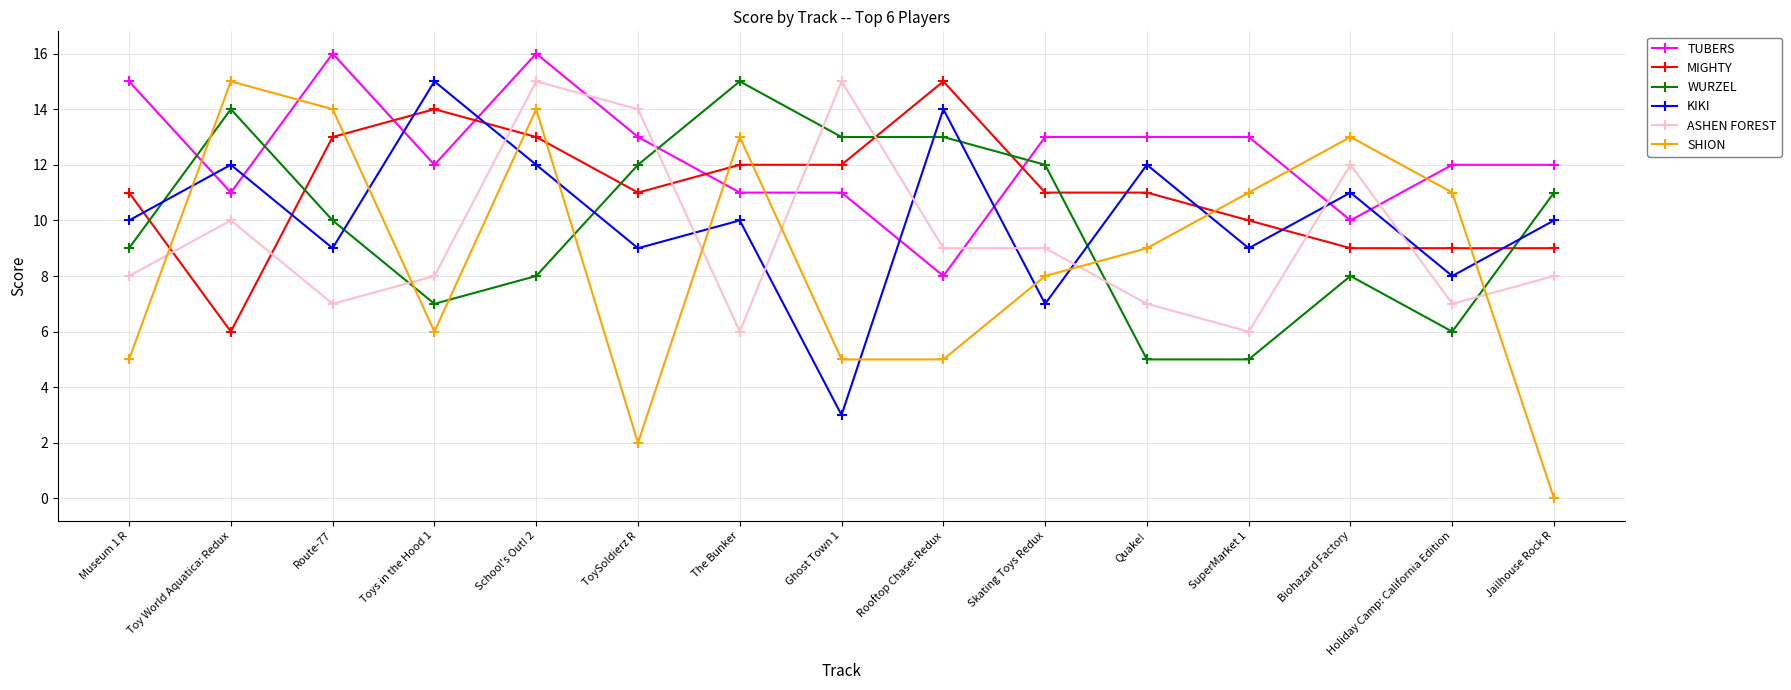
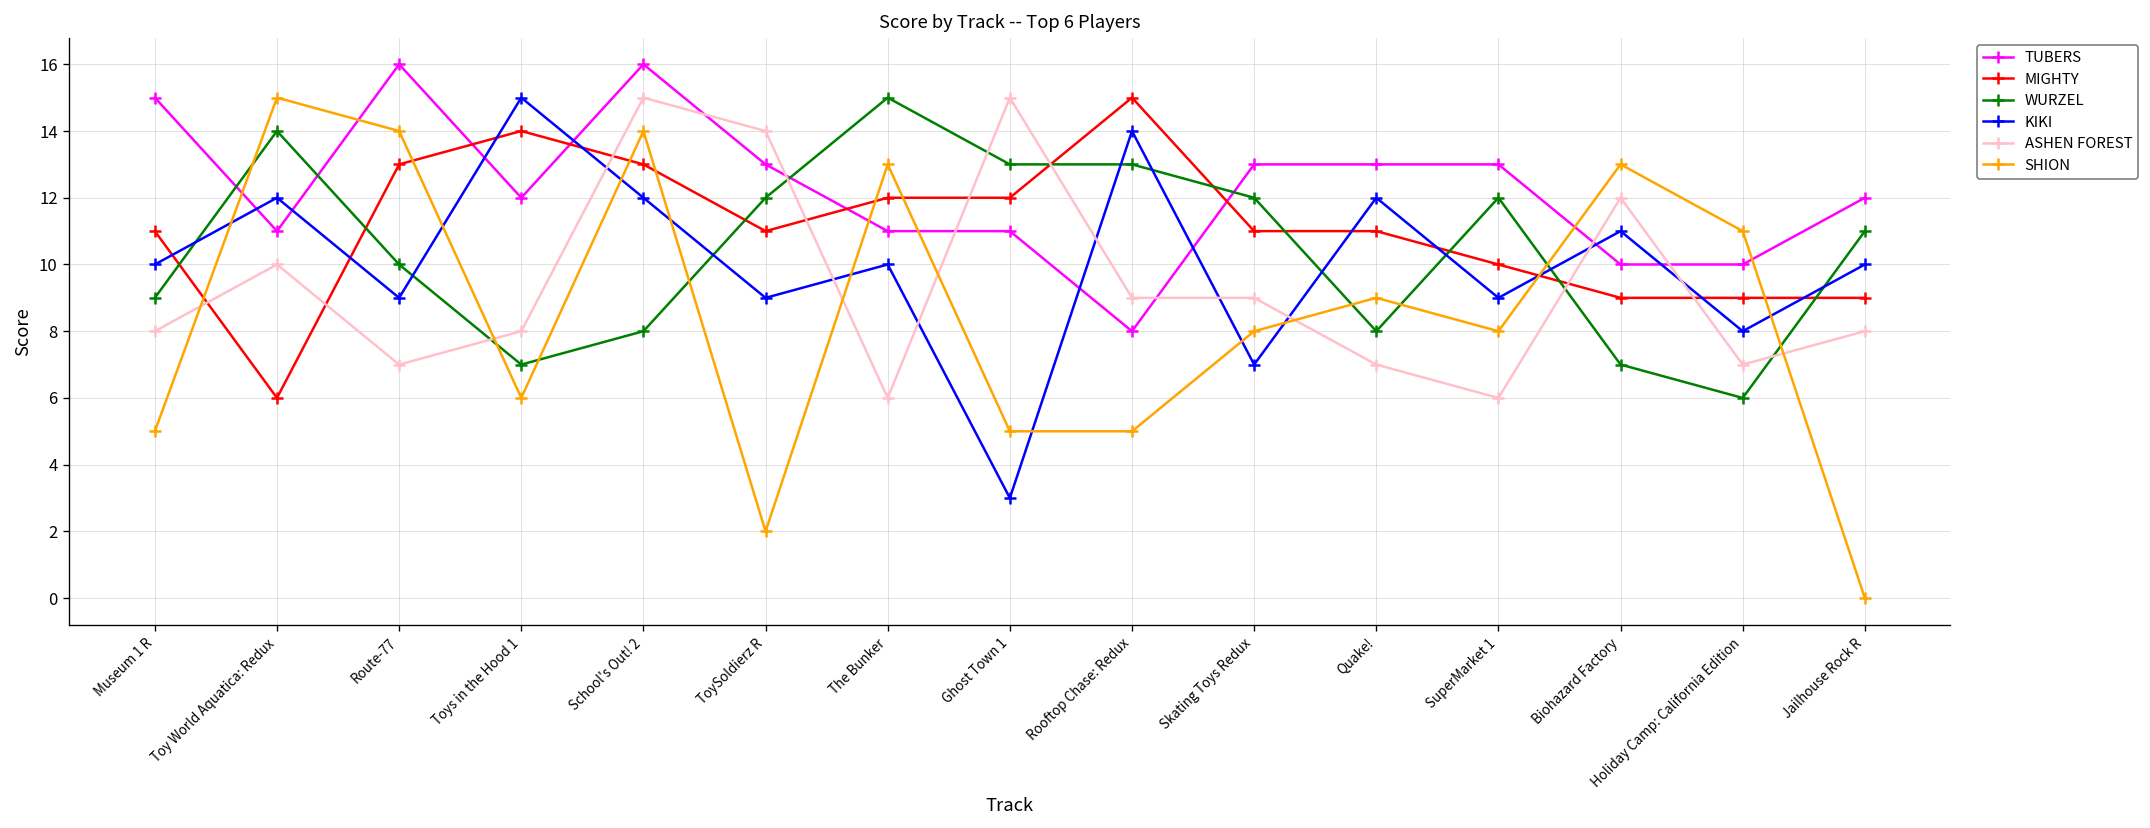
  {
    "TUBERS": {
      "Museum 1 R": 15,
      "Toy World Aquatica: Redux": 11,
      "Route-77": 16,
      "Toys in the Hood 1": 12,
      "School's Out! 2": 16,
      "ToySoldierz R": 13,
      "The Bunker": 11,
      "Ghost Town 1": 11,
      "Rooftop Chase: Redux": 8,
      "Skating Toys Redux": 13,
      "Quake!": 13,
      "SuperMarket 1": 13,
      "Biohazard Factory": 10,
-     "Holiday Camp: California Edition": 12,
+     "Holiday Camp: California Edition": 10,
      "Jailhouse Rock R": 12
    },
    "MIGHTY": {
      "Museum 1 R": 11,
      "Toy World Aquatica: Redux": 6,
      "Route-77": 13,
      "Toys in the Hood 1": 14,
      "School's Out! 2": 13,
      "ToySoldierz R": 11,
      "The Bunker": 12,
      "Ghost Town 1": 12,
      "Rooftop Chase: Redux": 15,
      "Skating Toys Redux": 11,
      "Quake!": 11,
      "SuperMarket 1": 10,
      "Biohazard Factory": 9,
      "Holiday Camp: California Edition": 9,
      "Jailhouse Rock R": 9
    },
    "WURZEL": {
      "Museum 1 R": 9,
      "Toy World Aquatica: Redux": 14,
      "Route-77": 10,
      "Toys in the Hood 1": 7,
      "School's Out! 2": 8,
      "ToySoldierz R": 12,
      "The Bunker": 15,
      "Ghost Town 1": 13,
      "Rooftop Chase: Redux": 13,
      "Skating Toys Redux": 12,
-     "Quake!": 5,
-     "SuperMarket 1": 5,
-     "Biohazard Factory": 8,
+     "Quake!": 8,
+     "SuperMarket 1": 12,
+     "Biohazard Factory": 7,
      "Holiday Camp: California Edition": 6,
      "Jailhouse Rock R": 11
    },
    "KIKI": {
      "Museum 1 R": 10,
      "Toy World Aquatica: Redux": 12,
      "Route-77": 9,
      "Toys in the Hood 1": 15,
      "School's Out! 2": 12,
      "ToySoldierz R": 9,
      "The Bunker": 10,
      "Ghost Town 1": 3,
      "Rooftop Chase: Redux": 14,
      "Skating Toys Redux": 7,
      "Quake!": 12,
      "SuperMarket 1": 9,
      "Biohazard Factory": 11,
      "Holiday Camp: California Edition": 8,
      "Jailhouse Rock R": 10
    },
    "ASHEN FOREST": {
      "Museum 1 R": 8,
      "Toy World Aquatica: Redux": 10,
      "Route-77": 7,
      "Toys in the Hood 1": 8,
      "School's Out! 2": 15,
      "ToySoldierz R": 14,
      "The Bunker": 6,
      "Ghost Town 1": 15,
      "Rooftop Chase: Redux": 9,
      "Skating Toys Redux": 9,
      "Quake!": 7,
      "SuperMarket 1": 6,
      "Biohazard Factory": 12,
      "Holiday Camp: California Edition": 7,
      "Jailhouse Rock R": 8
    },
    "SHION": {
      "Museum 1 R": 5,
      "Toy World Aquatica: Redux": 15,
      "Route-77": 14,
      "Toys in the Hood 1": 6,
      "School's Out! 2": 14,
      "ToySoldierz R": 2,
      "The Bunker": 13,
      "Ghost Town 1": 5,
      "Rooftop Chase: Redux": 5,
      "Skating Toys Redux": 8,
      "Quake!": 9,
-     "SuperMarket 1": 11,
+     "SuperMarket 1": 8,
      "Biohazard Factory": 13,
      "Holiday Camp: California Edition": 11,
      "Jailhouse Rock R": 0
    }
  }
